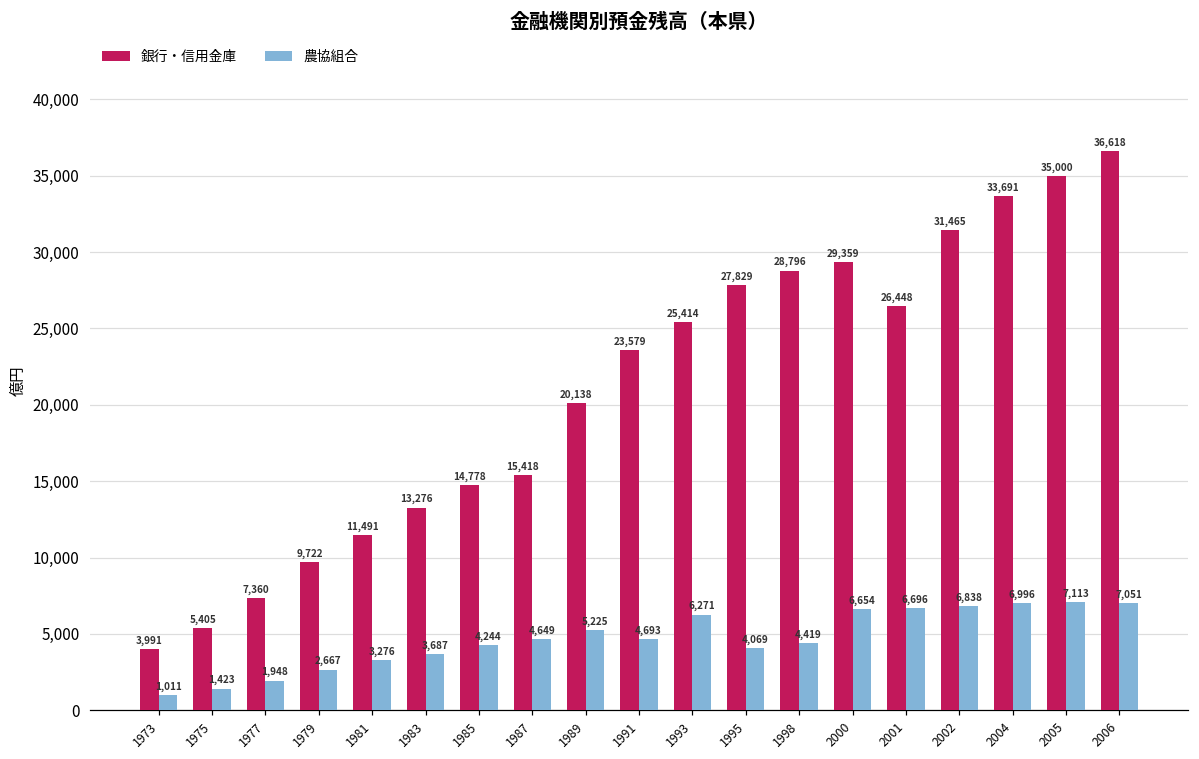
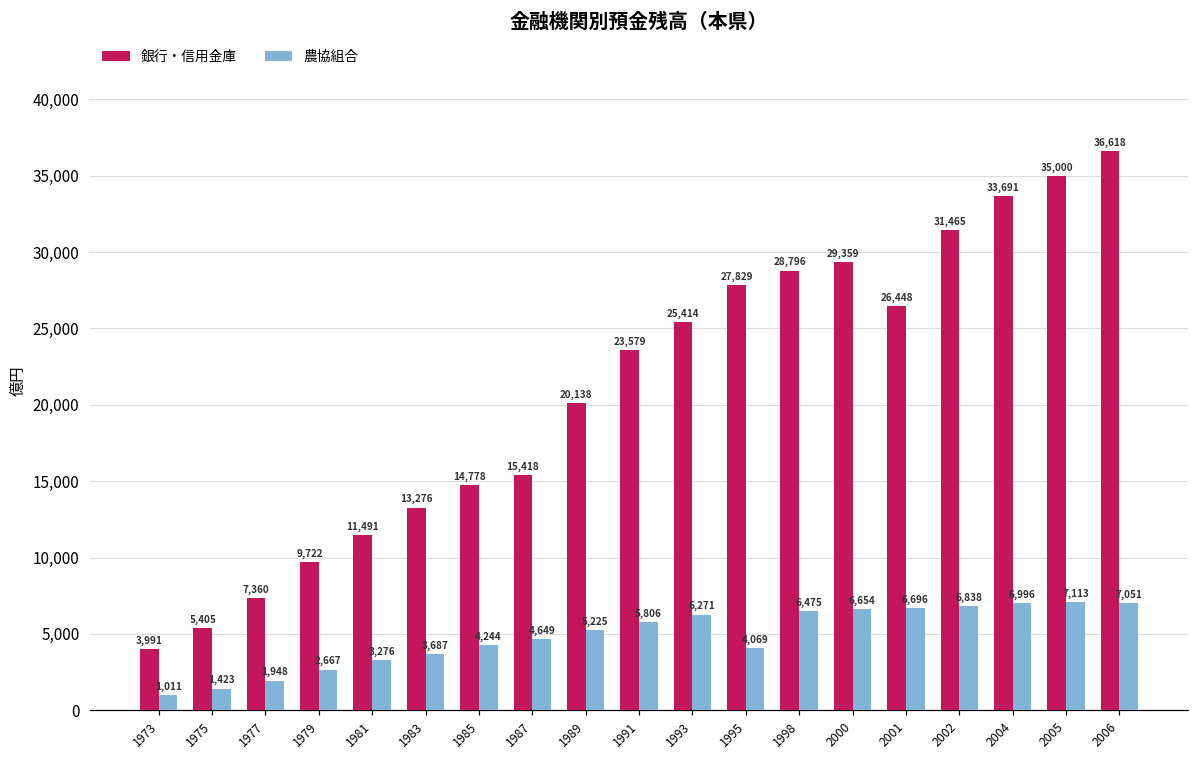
  {
    "銀行・信用金庫": {
      "1973": "3,991",
      "1975": "5,405",
      "1977": "7,360",
      "1979": "9,722",
      "1981": "11,491",
      "1983": "13,276",
      "1985": "14,778",
      "1987": "15,418",
      "1989": "20,138",
      "1991": "23,579",
      "1993": "25,414",
      "1995": "27,829",
      "1998": "28,796",
      "2000": "29,359",
      "2001": "26,448",
      "2002": "31,465",
      "2004": "33,691",
      "2005": "35,000",
      "2006": "36,618"
    },
    "農協組合": {
      "1973": "1,011",
      "1975": "1,423",
      "1977": "1,948",
      "1979": "2,667",
      "1981": "3,276",
      "1983": "3,687",
      "1985": "4,244",
      "1987": "4,649",
      "1989": "5,225",
-     "1991": "4,693",
+     "1991": "5,806",
      "1993": "6,271",
      "1995": "4,069",
-     "1998": "4,419",
+     "1998": "6,475",
      "2000": "6,654",
      "2001": "6,696",
      "2002": "6,838",
      "2004": "6,996",
      "2005": "7,113",
      "2006": "7,051"
    }
  }
